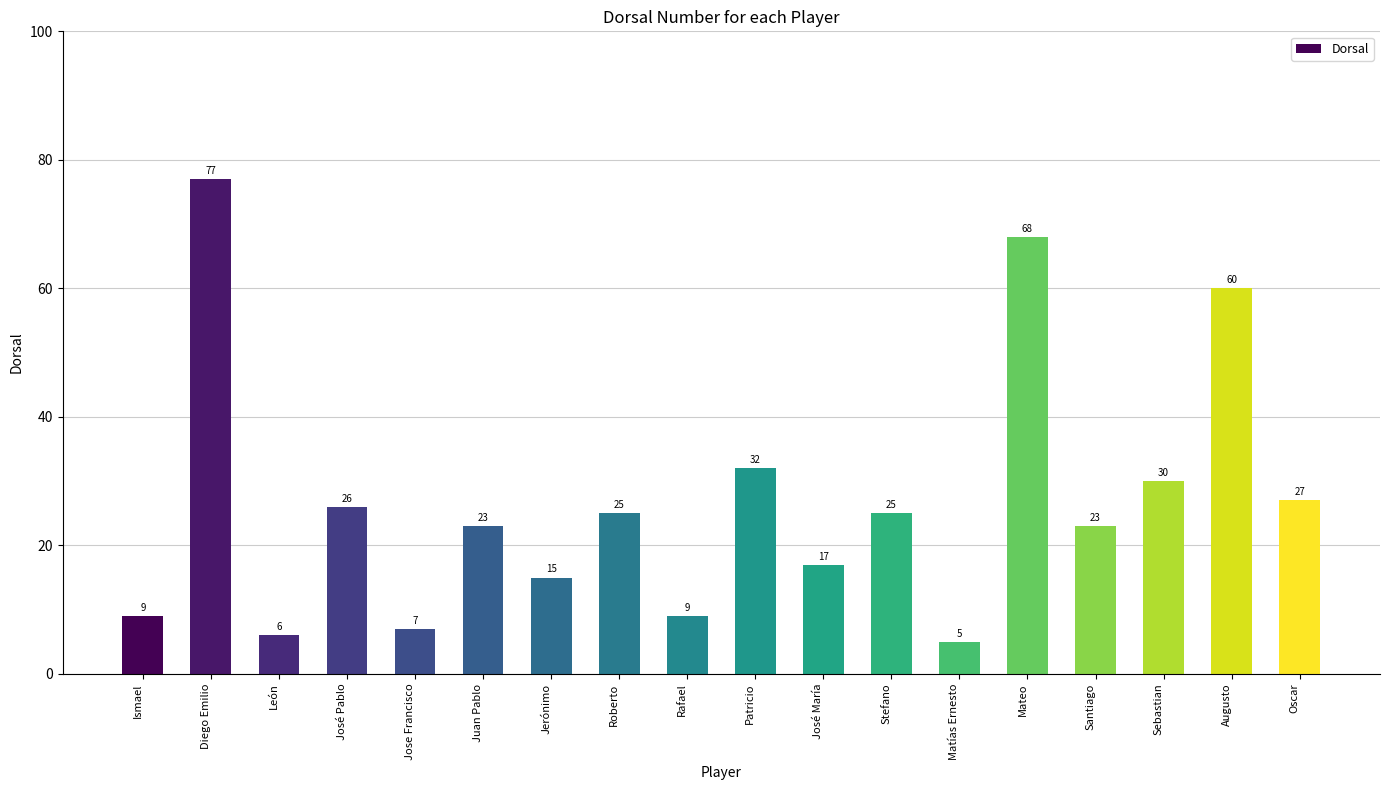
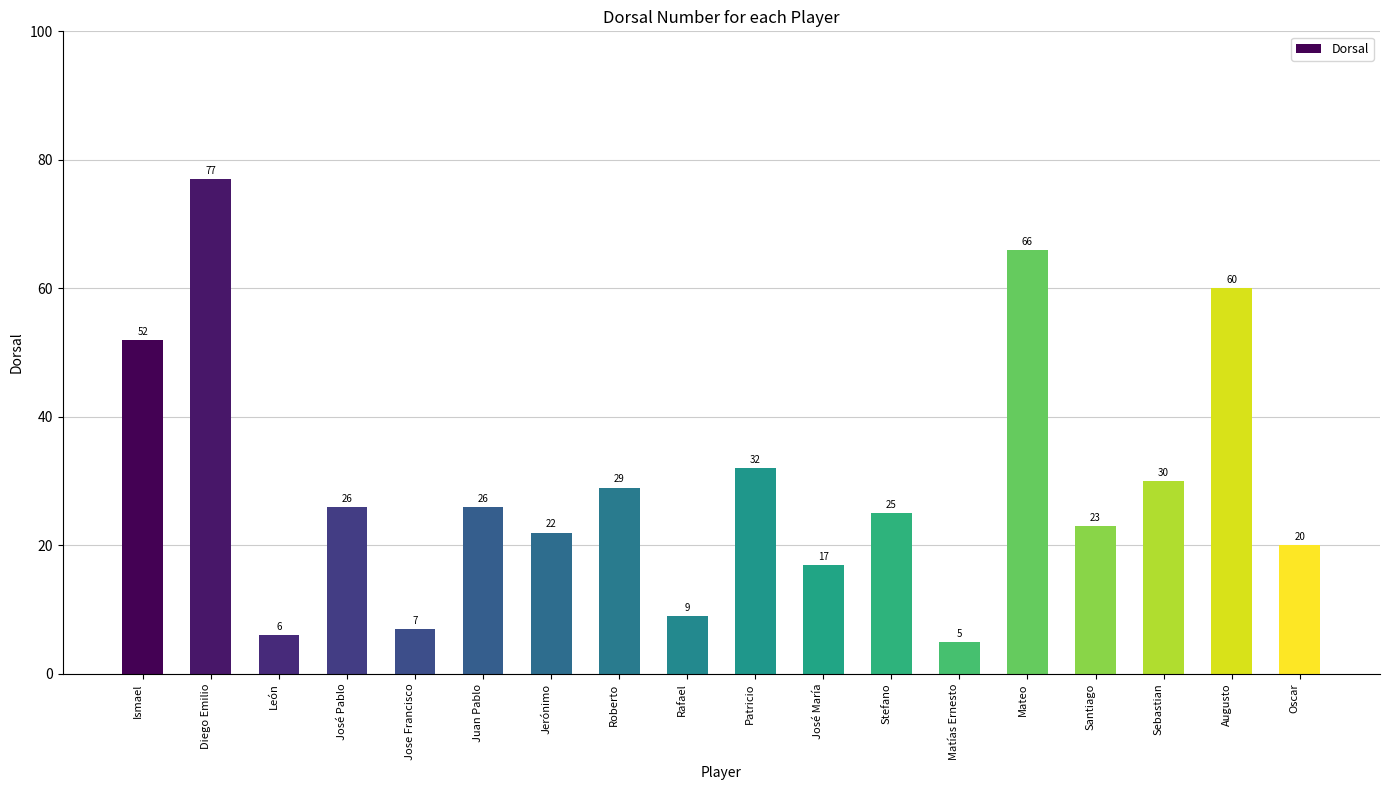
  {
-   "Ismael": 9,
+   "Ismael": 52,
    "Diego Emilio": 77,
    "León": 6,
    "José Pablo": 26,
    "Jose Francisco": 7,
-   "Juan Pablo": 23,
-   "Jerónimo": 15,
-   "Roberto": 25,
+   "Juan Pablo": 26,
+   "Jerónimo": 22,
+   "Roberto": 29,
    "Rafael": 9,
    "Patricio": 32,
    "José María": 17,
    "Stefano": 25,
    "Matías Ernesto": 5,
-   "Mateo": 68,
+   "Mateo": 66,
    "Santiago": 23,
    "Sebastian": 30,
    "Augusto": 60,
-   "Oscar": 27
+   "Oscar": 20
  }
